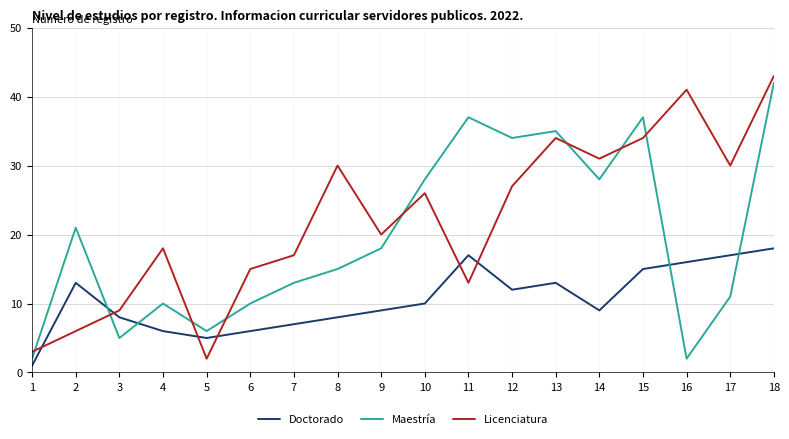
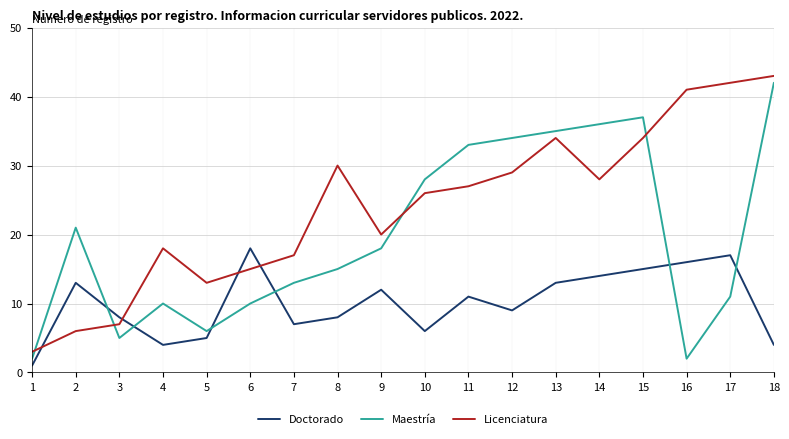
  {
    "Doctorado": {
      "1": 1,
      "2": 13,
      "3": 8,
-     "4": 6,
+     "4": 4,
      "5": 5,
-     "6": 6,
+     "6": 18,
      "7": 7,
      "8": 8,
-     "9": 9,
-     "10": 10,
-     "11": 17,
-     "12": 12,
+     "9": 12,
+     "10": 6,
+     "11": 11,
+     "12": 9,
      "13": 13,
-     "14": 9,
+     "14": 14,
      "15": 15,
      "16": 16,
      "17": 17,
-     "18": 18
+     "18": 4
    },
    "Maestría": {
      "1": 2,
      "2": 21,
      "3": 5,
      "4": 10,
      "5": 6,
      "6": 10,
      "7": 13,
      "8": 15,
      "9": 18,
      "10": 28,
-     "11": 37,
+     "11": 33,
      "12": 34,
      "13": 35,
-     "14": 28,
+     "14": 36,
      "15": 37,
      "16": 2,
      "17": 11,
      "18": 42
    },
    "Licenciatura": {
      "1": 3,
      "2": 6,
-     "3": 9,
+     "3": 7,
      "4": 18,
-     "5": 2,
+     "5": 13,
      "6": 15,
      "7": 17,
      "8": 30,
      "9": 20,
      "10": 26,
-     "11": 13,
-     "12": 27,
+     "11": 27,
+     "12": 29,
      "13": 34,
-     "14": 31,
+     "14": 28,
      "15": 34,
      "16": 41,
-     "17": 30,
+     "17": 42,
      "18": 43
    }
  }
